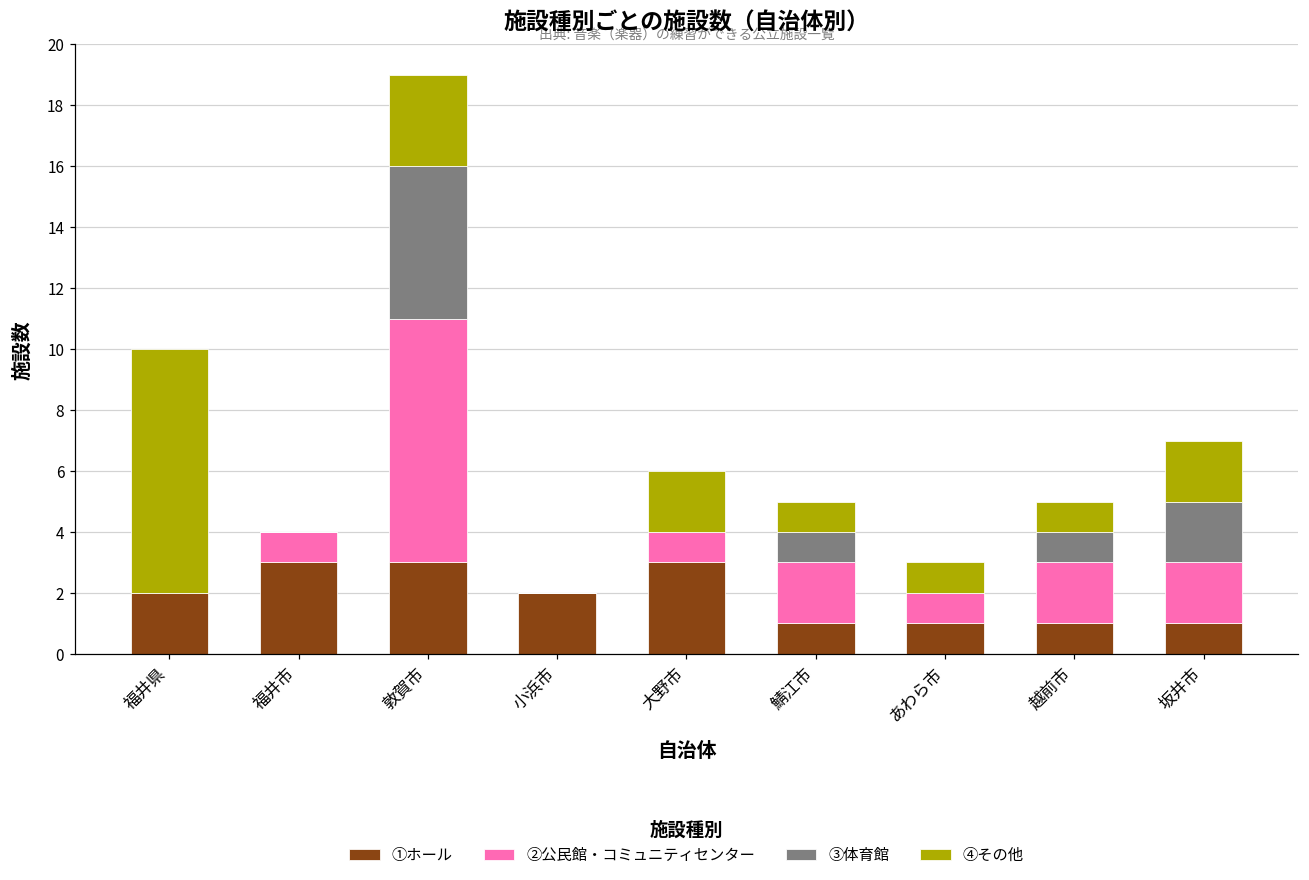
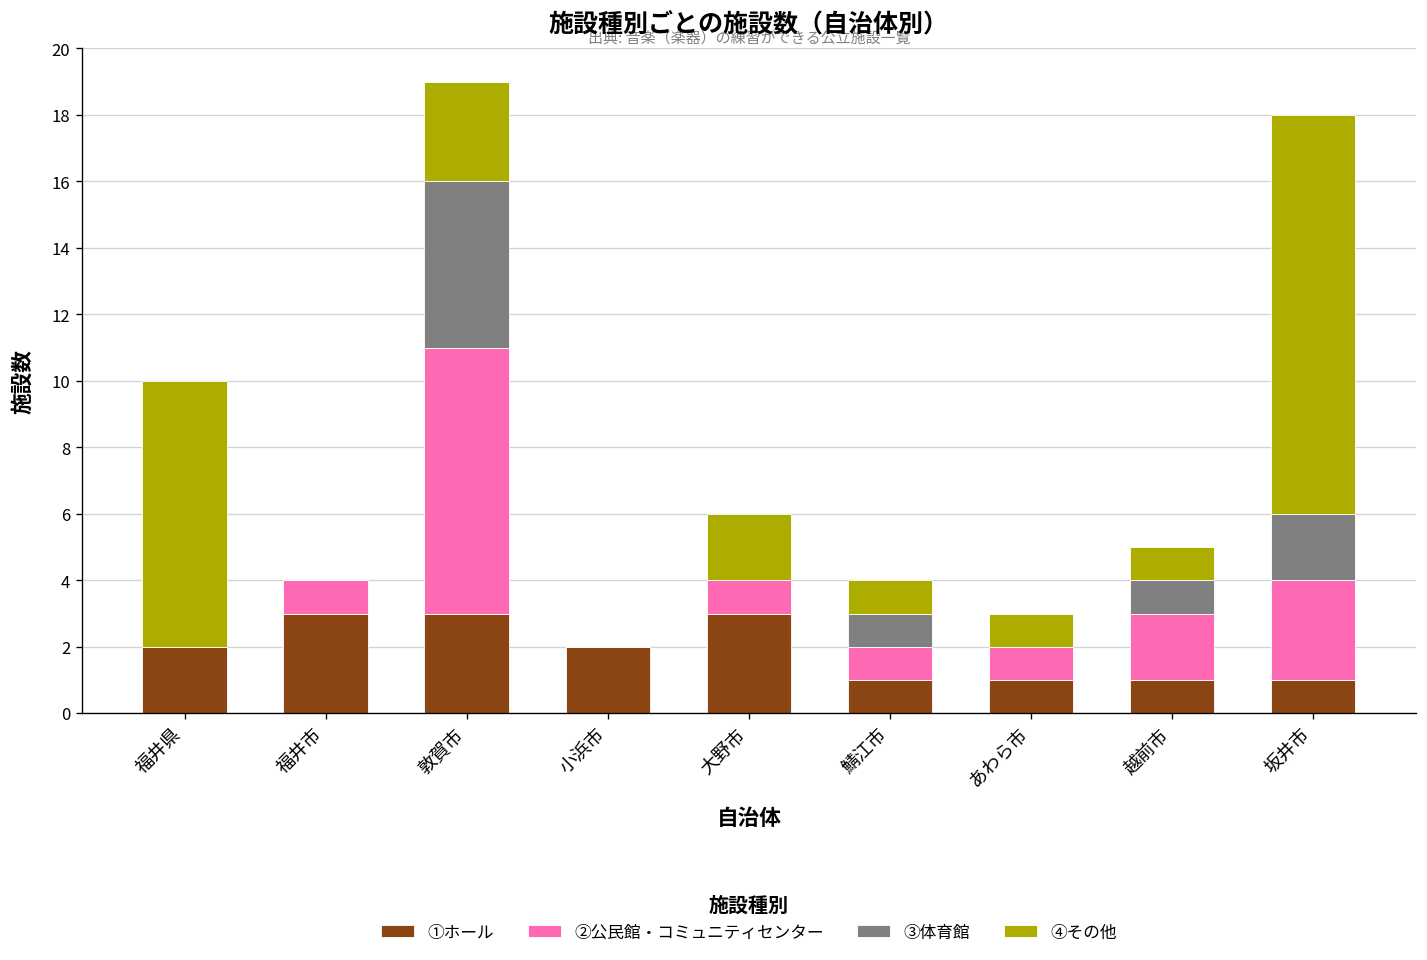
  {
    "①ホール": {
      "福井県": 2,
      "福井市": 3,
      "敦賀市": 3,
      "小浜市": 2,
      "大野市": 3,
      "鯖江市": 1,
      "あわら市": 1,
      "越前市": 1,
      "坂井市": 1
    },
    "②公民館・コミュニティセンター": {
      "福井県": 0,
      "福井市": 1,
      "敦賀市": 8,
      "小浜市": 0,
      "大野市": 1,
-     "鯖江市": 2,
+     "鯖江市": 1,
      "あわら市": 1,
      "越前市": 2,
-     "坂井市": 2
+     "坂井市": 3
    },
    "③体育館": {
      "福井県": 0,
      "福井市": 0,
      "敦賀市": 5,
      "小浜市": 0,
      "大野市": 0,
      "鯖江市": 1,
      "あわら市": 0,
      "越前市": 1,
      "坂井市": 2
    },
    "④その他": {
      "福井県": 8,
      "福井市": 0,
      "敦賀市": 3,
      "小浜市": 0,
      "大野市": 2,
      "鯖江市": 1,
      "あわら市": 1,
      "越前市": 1,
-     "坂井市": 2
+     "坂井市": 12
    }
  }
